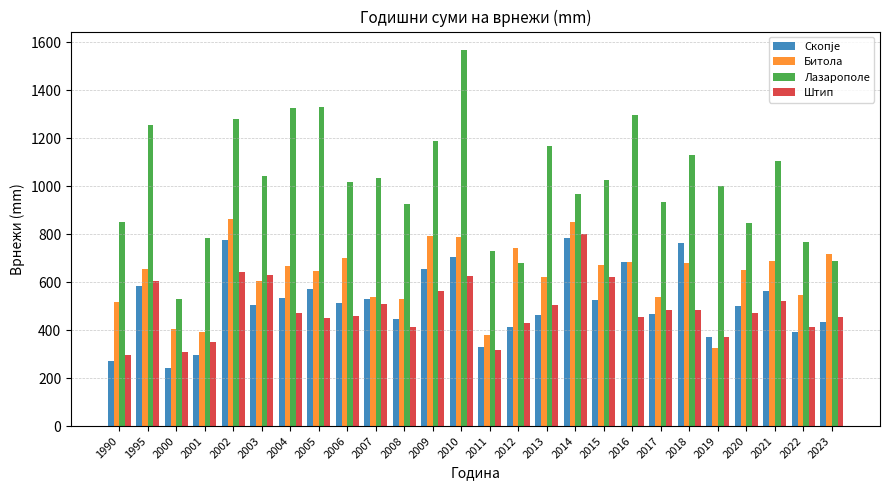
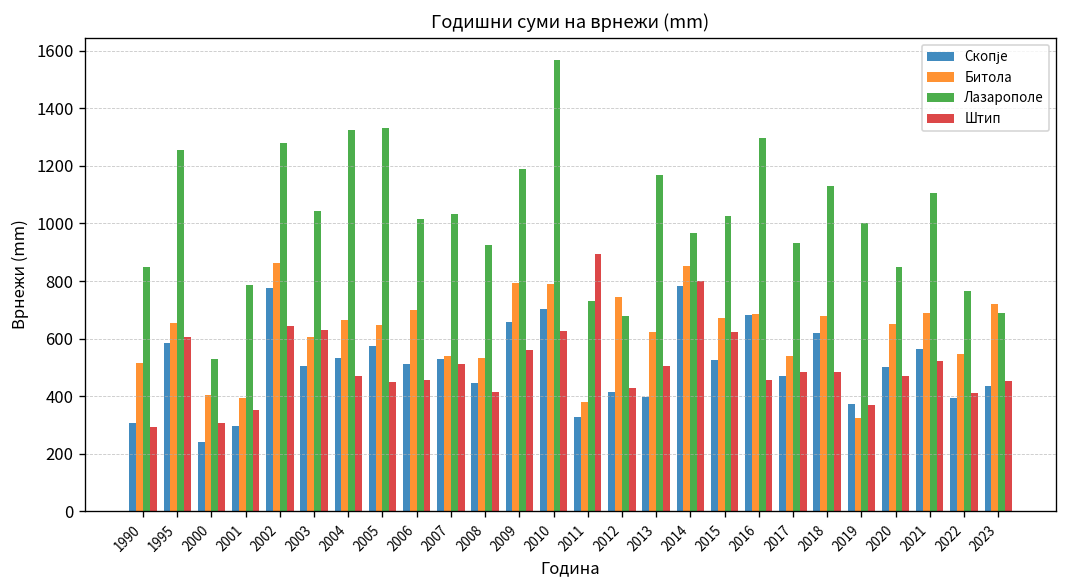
  {
    "Скопје": {
-     "1990": 270,
+     "1990": 310,
      "1995": 590,
      "2000": 240,
      "2001": 300,
      "2002": 780,
      "2003": 500,
      "2004": 530,
      "2005": 570,
      "2006": 510,
      "2007": 530,
      "2008": 450,
      "2009": 660,
      "2010": 700,
      "2011": 330,
      "2012": 410,
-     "2013": 460,
+     "2013": 400,
      "2014": 780,
      "2015": 530,
      "2016": 680,
      "2017": 470,
-     "2018": 760,
+     "2018": 620,
      "2019": 370,
      "2020": 500,
      "2021": 560,
      "2022": 390,
      "2023": 440
    },
    "Битола": {
      "1990": 520,
      "1995": 650,
      "2000": 400,
      "2001": 390,
      "2002": 860,
      "2003": 610,
      "2004": 670,
      "2005": 650,
      "2006": 700,
      "2007": 540,
      "2008": 530,
      "2009": 790,
      "2010": 790,
      "2011": 380,
      "2012": 740,
      "2013": 620,
      "2014": 850,
      "2015": 670,
      "2016": 690,
      "2017": 540,
      "2018": 680,
      "2019": 320,
      "2020": 650,
      "2021": 690,
      "2022": 550,
      "2023": 720
    },
    "Лазарополе": {
      "1990": 850,
      "1995": 1260,
      "2000": 530,
      "2001": 780,
      "2002": 1280,
      "2003": 1040,
      "2004": 1320,
      "2005": 1330,
      "2006": 1020,
      "2007": 1030,
      "2008": 920,
      "2009": 1190,
      "2010": 1570,
      "2011": 730,
      "2012": 680,
      "2013": 1170,
      "2014": 970,
      "2015": 1030,
      "2016": 1300,
      "2017": 930,
      "2018": 1130,
      "2019": 1000,
      "2020": 850,
      "2021": 1110,
      "2022": 770,
      "2023": 690
    },
    "Штип": {
      "1990": 290,
      "1995": 600,
      "2000": 310,
      "2001": 350,
      "2002": 640,
      "2003": 630,
      "2004": 470,
      "2005": 450,
      "2006": 460,
      "2007": 510,
      "2008": 410,
      "2009": 560,
      "2010": 630,
-     "2011": 320,
+     "2011": 890,
      "2012": 430,
      "2013": 510,
      "2014": 800,
      "2015": 620,
      "2016": 460,
      "2017": 480,
      "2018": 480,
      "2019": 370,
      "2020": 470,
      "2021": 520,
      "2022": 410,
      "2023": 450
    }
  }
